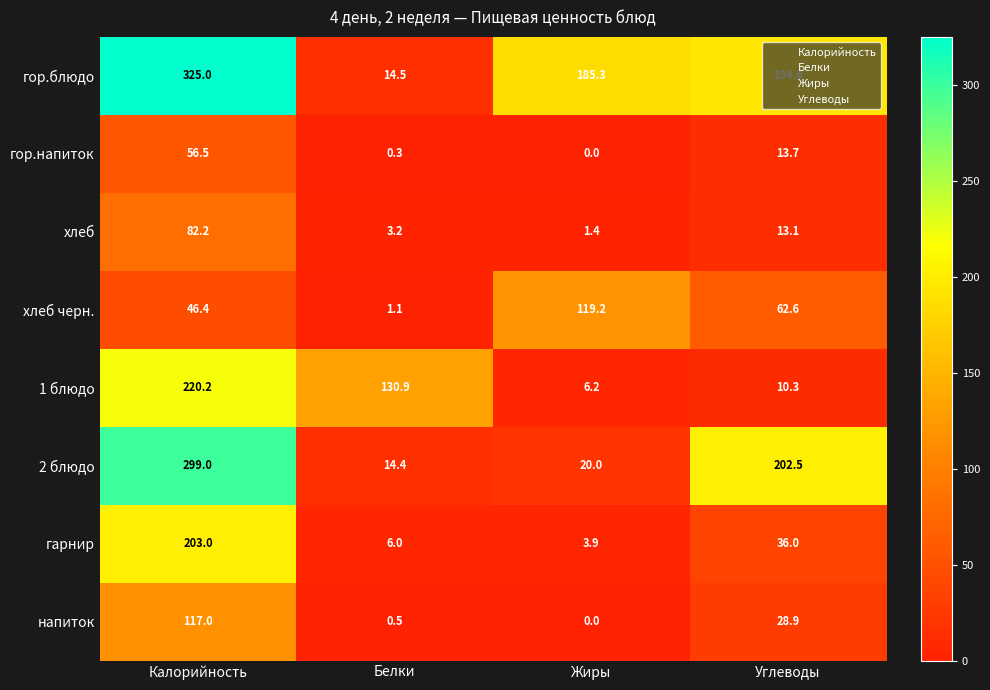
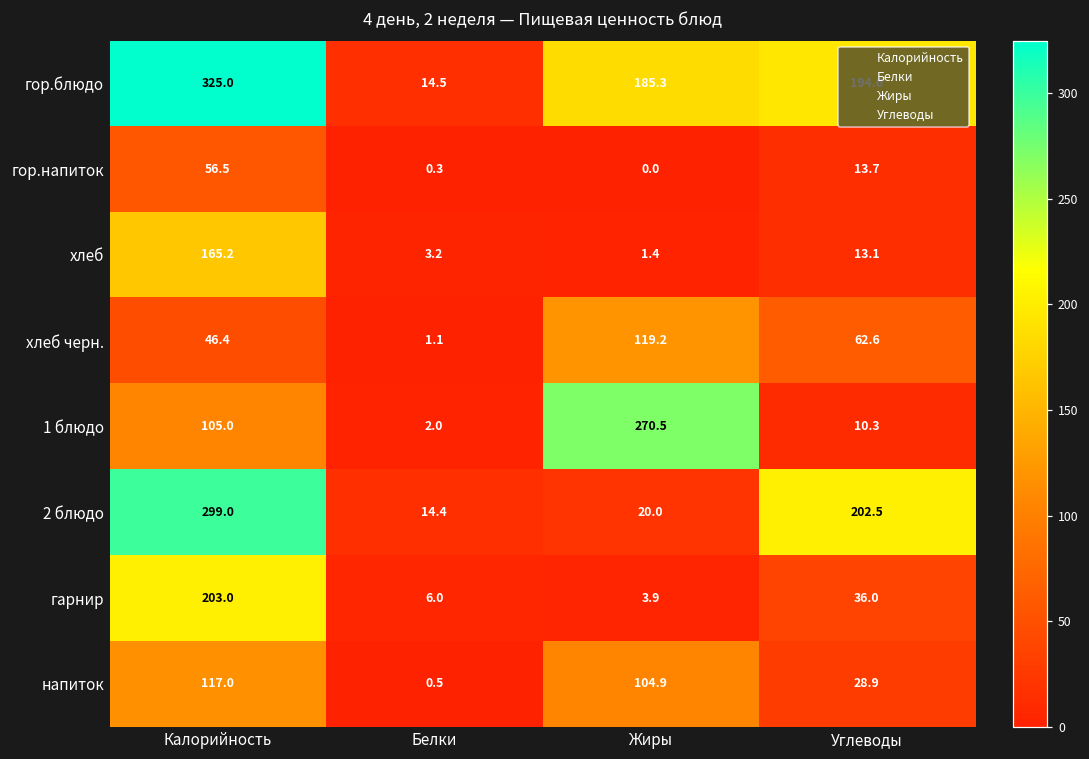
  {
    "гор.блюдо": {
      "Калорийность": 325.0,
      "Белки": 14.5,
      "Жиры": 185.3
    },
    "гор.напиток": {
      "Калорийность": 56.5,
      "Белки": 0.3,
      "Жиры": 0.0,
      "Углеводы": 13.7
    },
    "хлеб": {
-     "Калорийность": 82.2,
+     "Калорийность": 165.2,
      "Белки": 3.2,
      "Жиры": 1.4,
      "Углеводы": 13.1
    },
    "хлеб черн.": {
      "Калорийность": 46.4,
      "Белки": 1.1,
      "Жиры": 119.2,
      "Углеводы": 62.6
    },
    "1 блюдо": {
-     "Калорийность": 220.2,
-     "Белки": 130.9,
-     "Жиры": 6.2,
+     "Калорийность": 105.0,
+     "Белки": 2.0,
+     "Жиры": 270.5,
      "Углеводы": 10.3
    },
    "2 блюдо": {
      "Калорийность": 299.0,
      "Белки": 14.4,
      "Жиры": 20.0,
      "Углеводы": 202.5
    },
    "гарнир": {
      "Калорийность": 203.0,
      "Белки": 6.0,
      "Жиры": 3.9,
      "Углеводы": 36.0
    },
    "напиток": {
      "Калорийность": 117.0,
      "Белки": 0.5,
-     "Жиры": 0.0,
+     "Жиры": 104.9,
      "Углеводы": 28.9
    }
  }
